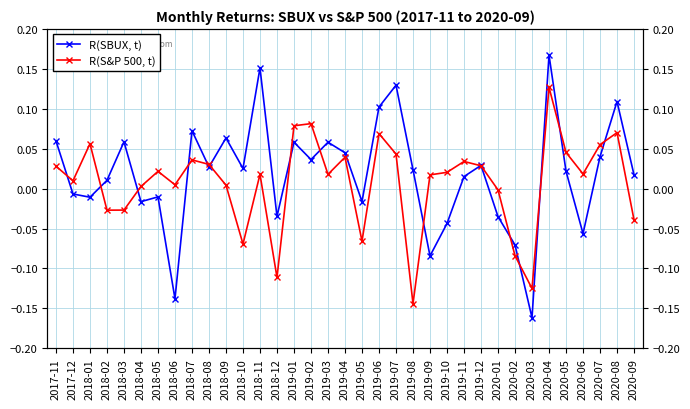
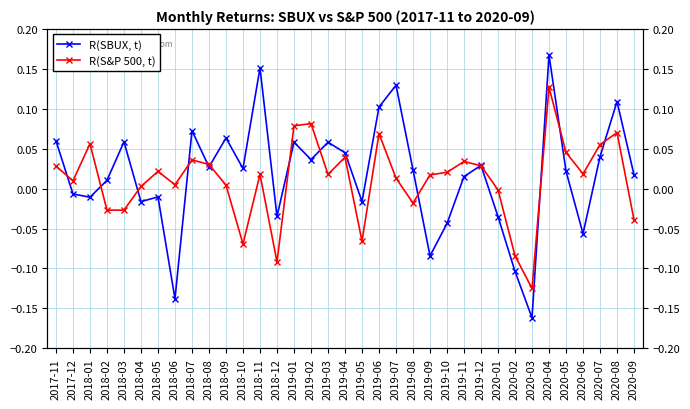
  {
    "R(SBUX, t)": {
      "2017-11": 0.06,
      "2017-12": -0.01,
      "2018-01": -0.01,
      "2018-02": 0.01,
      "2018-03": 0.06,
      "2018-04": -0.02,
      "2018-05": -0.01,
      "2018-06": -0.14,
      "2018-07": 0.07,
      "2018-08": 0.03,
      "2018-09": 0.06,
      "2018-10": 0.03,
      "2018-11": 0.15,
      "2018-12": -0.03,
      "2019-01": 0.06,
      "2019-02": 0.04,
      "2019-03": 0.06,
      "2019-04": 0.04,
      "2019-05": -0.02,
      "2019-06": 0.10,
      "2019-07": 0.13,
      "2019-08": 0.02,
      "2019-09": -0.08,
      "2019-10": -0.04,
      "2019-11": 0.02,
      "2020-01": -0.04,
-     "2020-02": -0.07,
+     "2020-02": -0.10,
      "2020-03": -0.16,
      "2020-04": 0.17,
      "2020-05": 0.02,
      "2020-06": -0.06,
      "2020-07": 0.04,
      "2020-08": 0.11,
      "2020-09": 0.02
    },
    "R(S&P 500, t)": {
      "2017-11": 0.03,
      "2017-12": 0.01,
      "2018-01": 0.06,
      "2018-02": -0.03,
      "2018-03": -0.03,
      "2018-04": 0.00,
      "2018-05": 0.02,
      "2018-06": 0.00,
      "2018-07": 0.04,
      "2018-08": 0.03,
      "2018-09": 0.00,
      "2018-10": -0.07,
      "2018-11": 0.02,
-     "2018-12": -0.11,
+     "2018-12": -0.09,
      "2019-01": 0.08,
      "2019-02": 0.08,
      "2019-03": 0.02,
      "2019-04": 0.04,
      "2019-05": -0.07,
      "2019-06": 0.07,
-     "2019-07": 0.04,
-     "2019-08": -0.14,
+     "2019-07": 0.01,
+     "2019-08": -0.02,
      "2019-09": 0.02,
      "2019-10": 0.02,
      "2019-11": 0.03,
      "2020-01": 0.00,
      "2020-02": -0.08,
      "2020-03": -0.13,
      "2020-04": 0.13,
      "2020-05": 0.05,
      "2020-06": 0.02,
      "2020-07": 0.06,
      "2020-08": 0.07,
      "2020-09": -0.04
    }
  }
